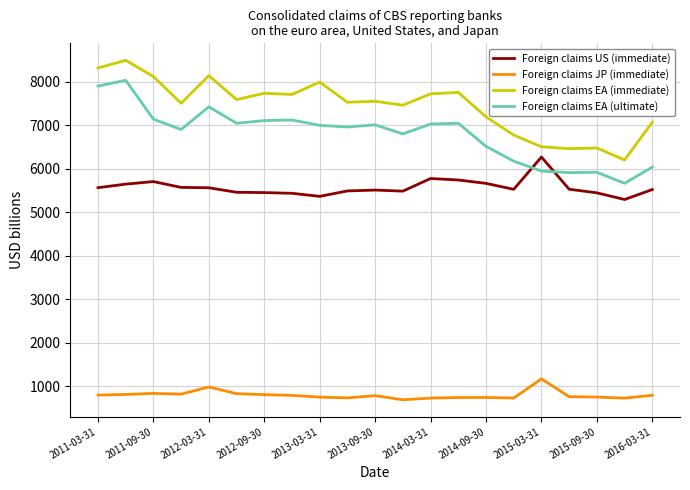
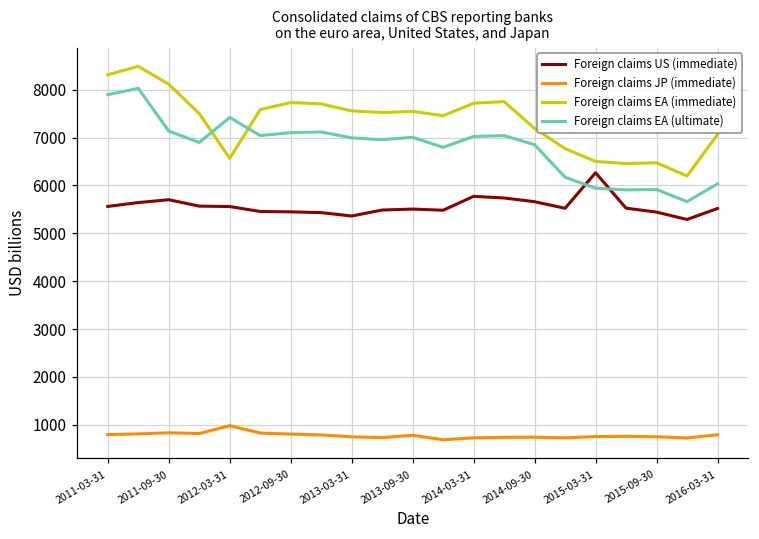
  {
    "Foreign claims US (immediate)": {
      "2011-03-31": 5600,
      "2011-09-30": 5700,
      "2012-03-31": 5600,
      "2012-09-30": 5400,
      "2013-03-31": 5400,
      "2013-09-30": 5500,
      "2014-03-31": 5800,
      "2014-09-30": 5700,
      "2015-03-31": 6300,
      "2015-09-30": 5400,
      "2016-03-31": 5500
    },
    "Foreign claims JP (immediate)": {
      "2011-03-31": 800,
      "2011-09-30": 800,
      "2012-03-31": 1000,
      "2012-09-30": 800,
      "2013-03-31": 700,
      "2013-09-30": 800,
      "2014-03-31": 700,
      "2014-09-30": 700,
-     "2015-03-31": 1200,
+     "2015-03-31": 800,
      "2015-09-30": 700,
      "2016-03-31": 800
    },
    "Foreign claims EA (immediate)": {
      "2011-03-31": 8300,
      "2011-09-30": 8100,
-     "2012-03-31": 8100,
+     "2012-03-31": 6600,
      "2012-09-30": 7700,
-     "2013-03-31": 8000,
+     "2013-03-31": 7600,
      "2013-09-30": 7500,
      "2014-03-31": 7700,
      "2014-09-30": 7200,
      "2015-03-31": 6500,
      "2015-09-30": 6500,
      "2016-03-31": 7100
    },
    "Foreign claims EA (ultimate)": {
      "2011-03-31": 7900,
      "2011-09-30": 7100,
      "2012-03-31": 7400,
      "2012-09-30": 7100,
      "2013-03-31": 7000,
      "2013-09-30": 7000,
      "2014-03-31": 7000,
-     "2014-09-30": 6500,
+     "2014-09-30": 6900,
      "2015-03-31": 5900,
      "2015-09-30": 5900,
      "2016-03-31": 6000
    }
  }
